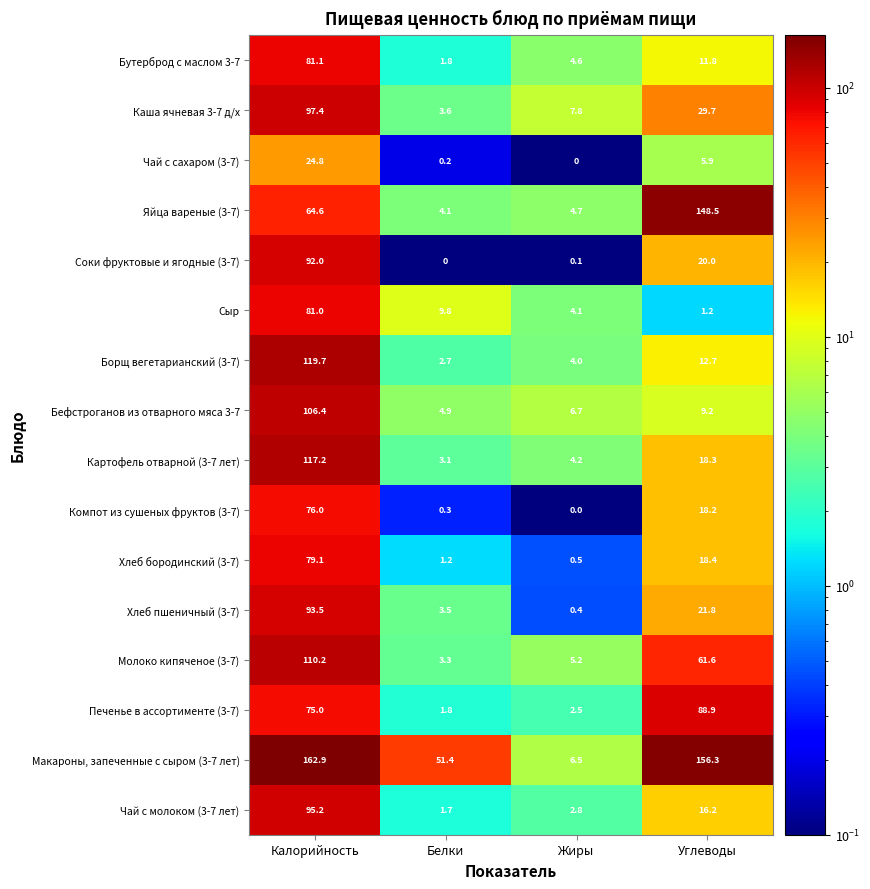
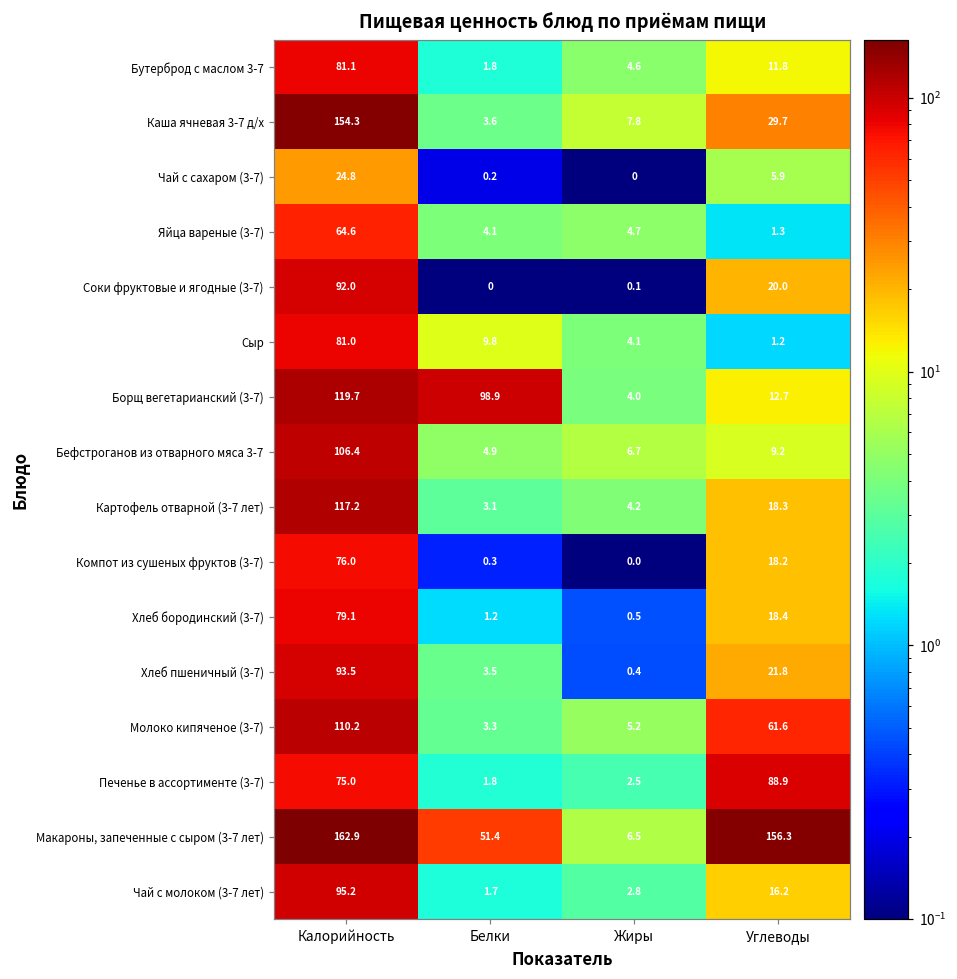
  {
    "Бутерброд с маслом 3-7": {
      "Калорийность": 81.1,
      "Белки": 1.8,
      "Жиры": 4.6,
      "Углеводы": 11.8
    },
    "Каша ячневая 3-7 д/х": {
-     "Калорийность": 97.4,
+     "Калорийность": 154.3,
      "Белки": 3.6,
      "Жиры": 7.8,
      "Углеводы": 29.7
    },
    "Чай с сахаром (3-7)": {
      "Калорийность": 24.8,
      "Белки": 0.2,
      "Жиры": 0,
      "Углеводы": 5.9
    },
    "Яйца вареные (3-7)": {
      "Калорийность": 64.6,
      "Белки": 4.1,
      "Жиры": 4.7,
-     "Углеводы": 148.5
+     "Углеводы": 1.3
    },
    "Соки фруктовые и ягодные (3-7)": {
      "Калорийность": 92.0,
      "Белки": 0,
      "Жиры": 0.1,
      "Углеводы": 20.0
    },
    "Сыр": {
      "Калорийность": 81.0,
      "Белки": 9.8,
      "Жиры": 4.1,
      "Углеводы": 1.2
    },
    "Борщ вегетарианский (3-7)": {
      "Калорийность": 119.7,
-     "Белки": 2.7,
+     "Белки": 98.9,
      "Жиры": 4.0,
      "Углеводы": 12.7
    },
    "Бефстроганов из отварного мяса 3-7": {
      "Калорийность": 106.4,
      "Белки": 4.9,
      "Жиры": 6.7,
      "Углеводы": 9.2
    },
    "Картофель отварной (3-7 лет)": {
      "Калорийность": 117.2,
      "Белки": 3.1,
      "Жиры": 4.2,
      "Углеводы": 18.3
    },
    "Компот из сушеных фруктов (3-7)": {
      "Калорийность": 76.0,
      "Белки": 0.3,
      "Жиры": 0.0,
      "Углеводы": 18.2
    },
    "Хлеб бородинский (3-7)": {
      "Калорийность": 79.1,
      "Белки": 1.2,
      "Жиры": 0.5,
      "Углеводы": 18.4
    },
    "Хлеб пшеничный (3-7)": {
      "Калорийность": 93.5,
      "Белки": 3.5,
      "Жиры": 0.4,
      "Углеводы": 21.8
    },
    "Молоко кипяченое (3-7)": {
      "Калорийность": 110.2,
      "Белки": 3.3,
      "Жиры": 5.2,
      "Углеводы": 61.6
    },
    "Печенье в ассортименте (3-7)": {
      "Калорийность": 75.0,
      "Белки": 1.8,
      "Жиры": 2.5,
      "Углеводы": 88.9
    },
    "Макароны, запеченные с сыром (3-7 лет)": {
      "Калорийность": 162.9,
      "Белки": 51.4,
      "Жиры": 6.5,
      "Углеводы": 156.3
    },
    "Чай с молоком (3-7 лет)": {
      "Калорийность": 95.2,
      "Белки": 1.7,
      "Жиры": 2.8,
      "Углеводы": 16.2
    }
  }
